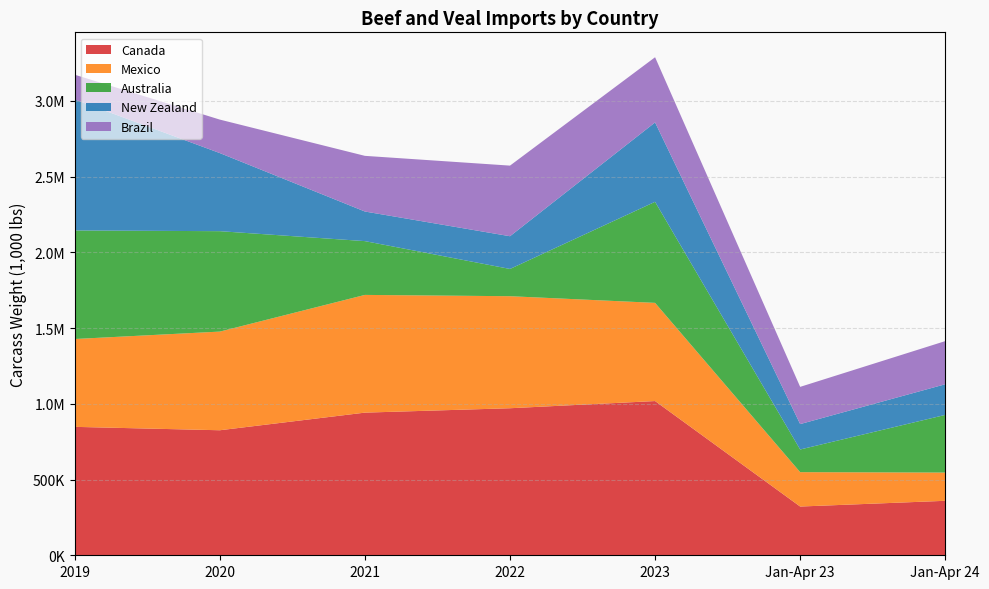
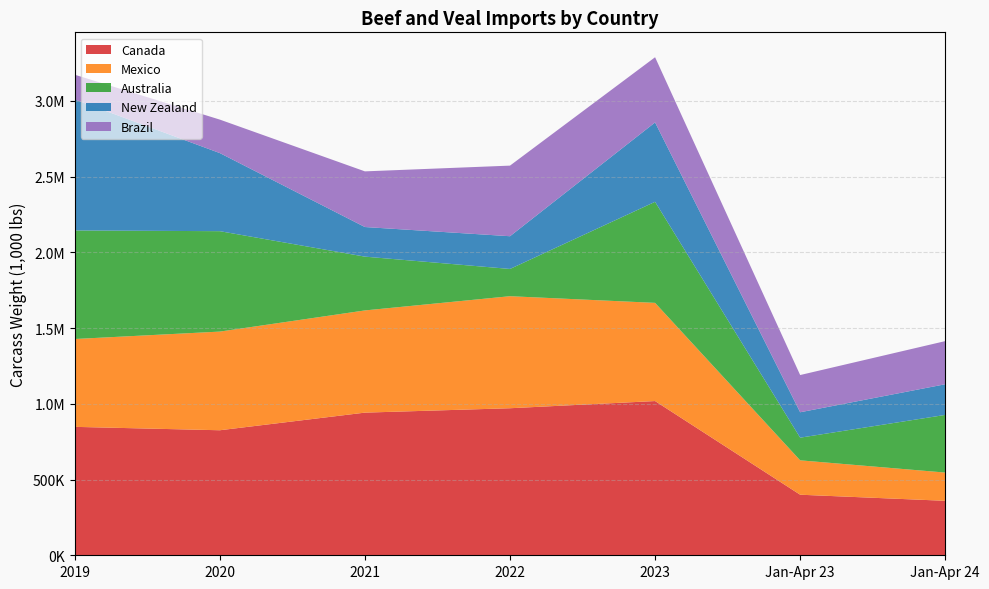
  {
    "Canada": {
      "2019": 850000,
      "2020": 830000,
      "2021": 940000,
      "2022": 970000,
      "2023": 1020000,
-     "Jan-Apr 23": 320000,
+     "Jan-Apr 23": 400000,
      "Jan-Apr 24": 360000
    },
    "Mexico": {
      "2019": 580000,
      "2020": 650000,
-     "2021": 780000,
+     "2021": 670000,
      "2022": 740000,
      "2023": 650000,
      "Jan-Apr 23": 230000,
      "Jan-Apr 24": 190000
    },
    "Australia": {
      "2019": 720000,
      "2020": 660000,
      "2021": 360000,
      "2022": 180000,
      "2023": 670000,
      "Jan-Apr 23": 150000,
      "Jan-Apr 24": 380000
    },
    "New Zealand": {
      "2019": 860000,
      "2020": 520000,
      "2021": 200000,
      "2022": 220000,
      "2023": 520000,
      "Jan-Apr 23": 170000,
      "Jan-Apr 24": 200000
    },
    "Brazil": {
      "2019": 160000,
      "2020": 220000,
      "2021": 370000,
      "2022": 470000,
      "2023": 430000,
      "Jan-Apr 23": 250000,
      "Jan-Apr 24": 280000
    }
  }
